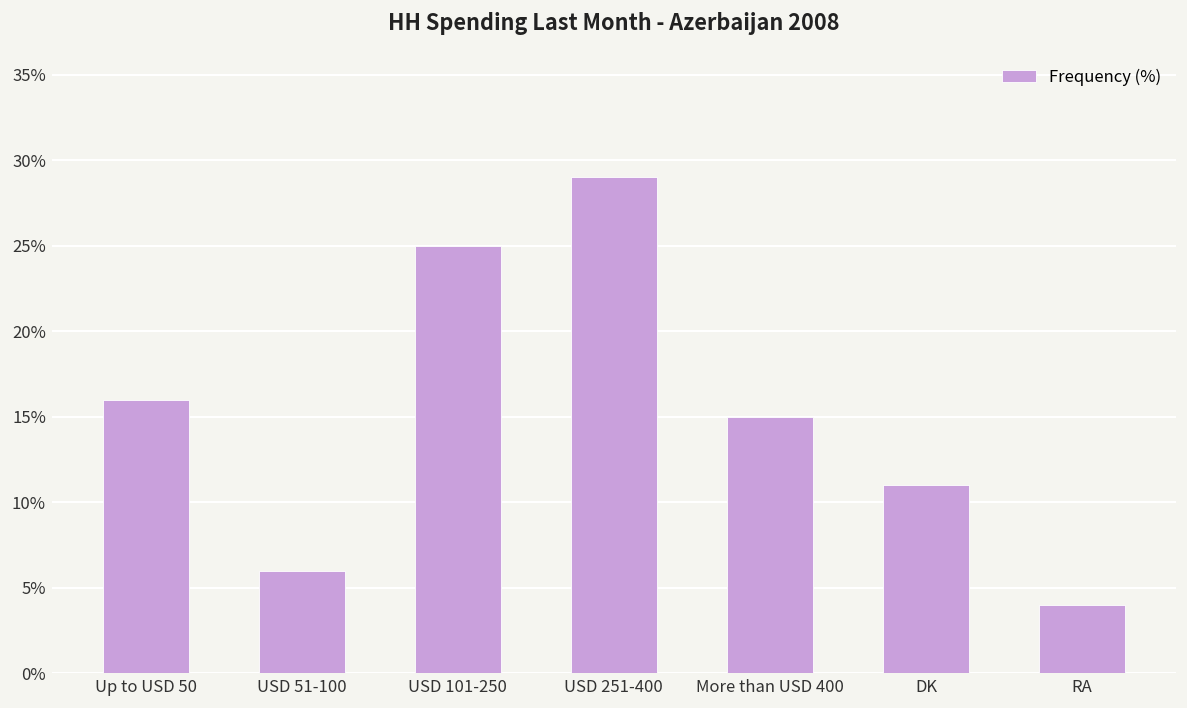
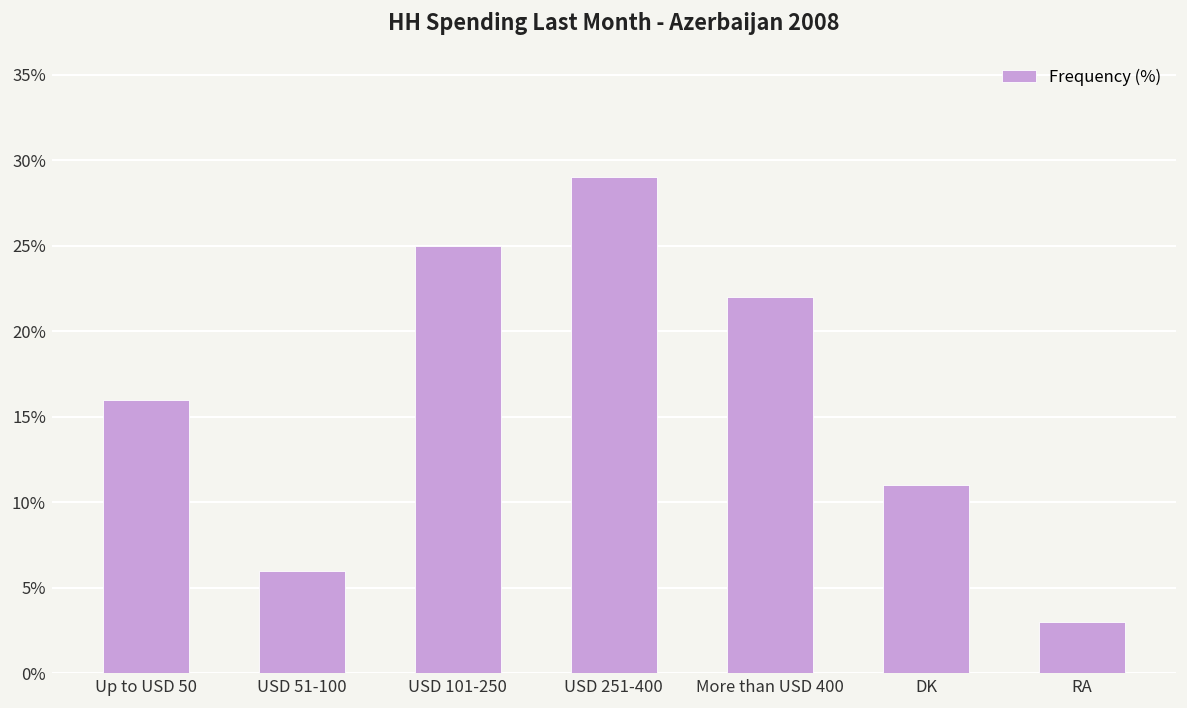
  {
    "Up to USD 50": "16%",
    "USD 51-100": "6%",
    "USD 101-250": "25%",
    "USD 251-400": "29%",
-   "More than USD 400": "15%",
+   "More than USD 400": "22%",
    "DK": "11%",
-   "RA": "4%"
+   "RA": "3%"
  }
